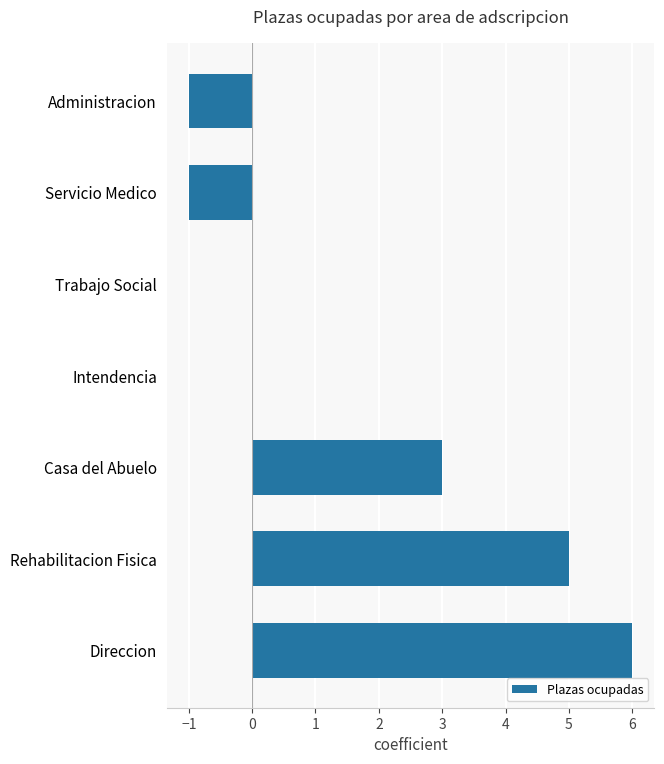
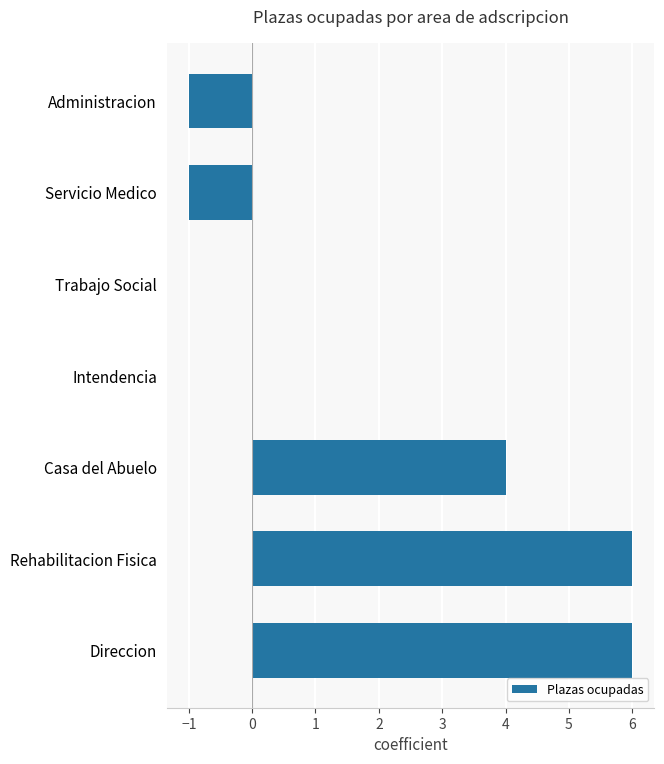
  {
    "Administracion": -1.0,
    "Servicio Medico": -1.0,
    "Trabajo Social": 0.0,
    "Intendencia": 0.0,
-   "Casa del Abuelo": 3.0,
-   "Rehabilitacion Fisica": 5.0,
+   "Casa del Abuelo": 4.0,
+   "Rehabilitacion Fisica": 6.0,
    "Direccion": 6.0
  }
